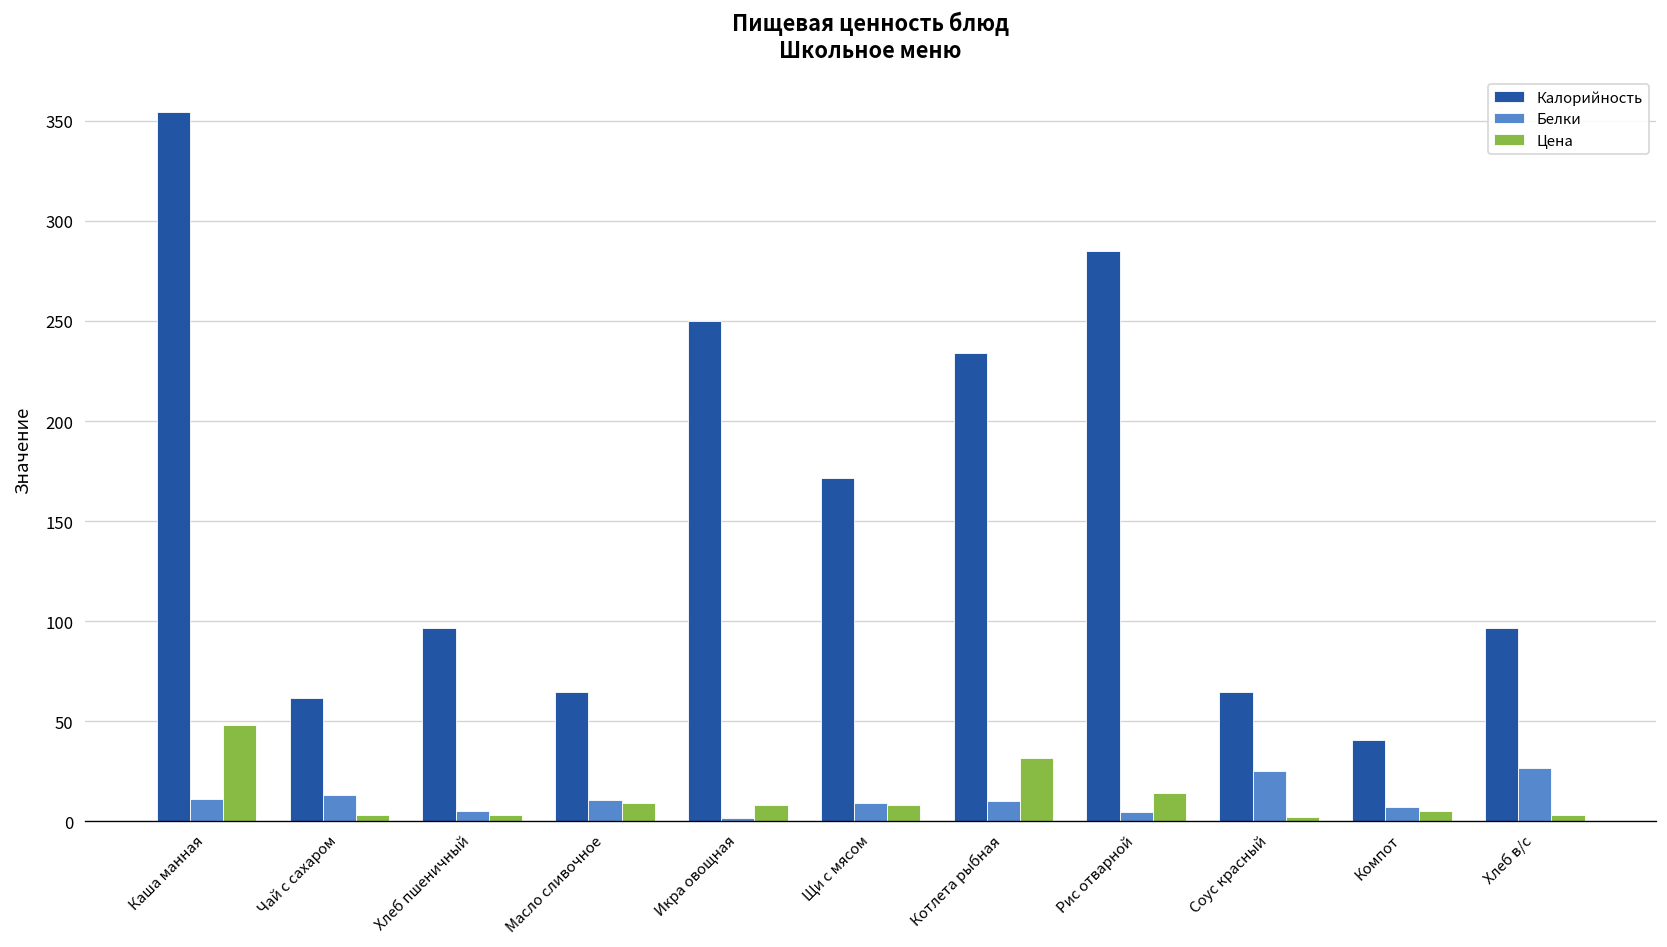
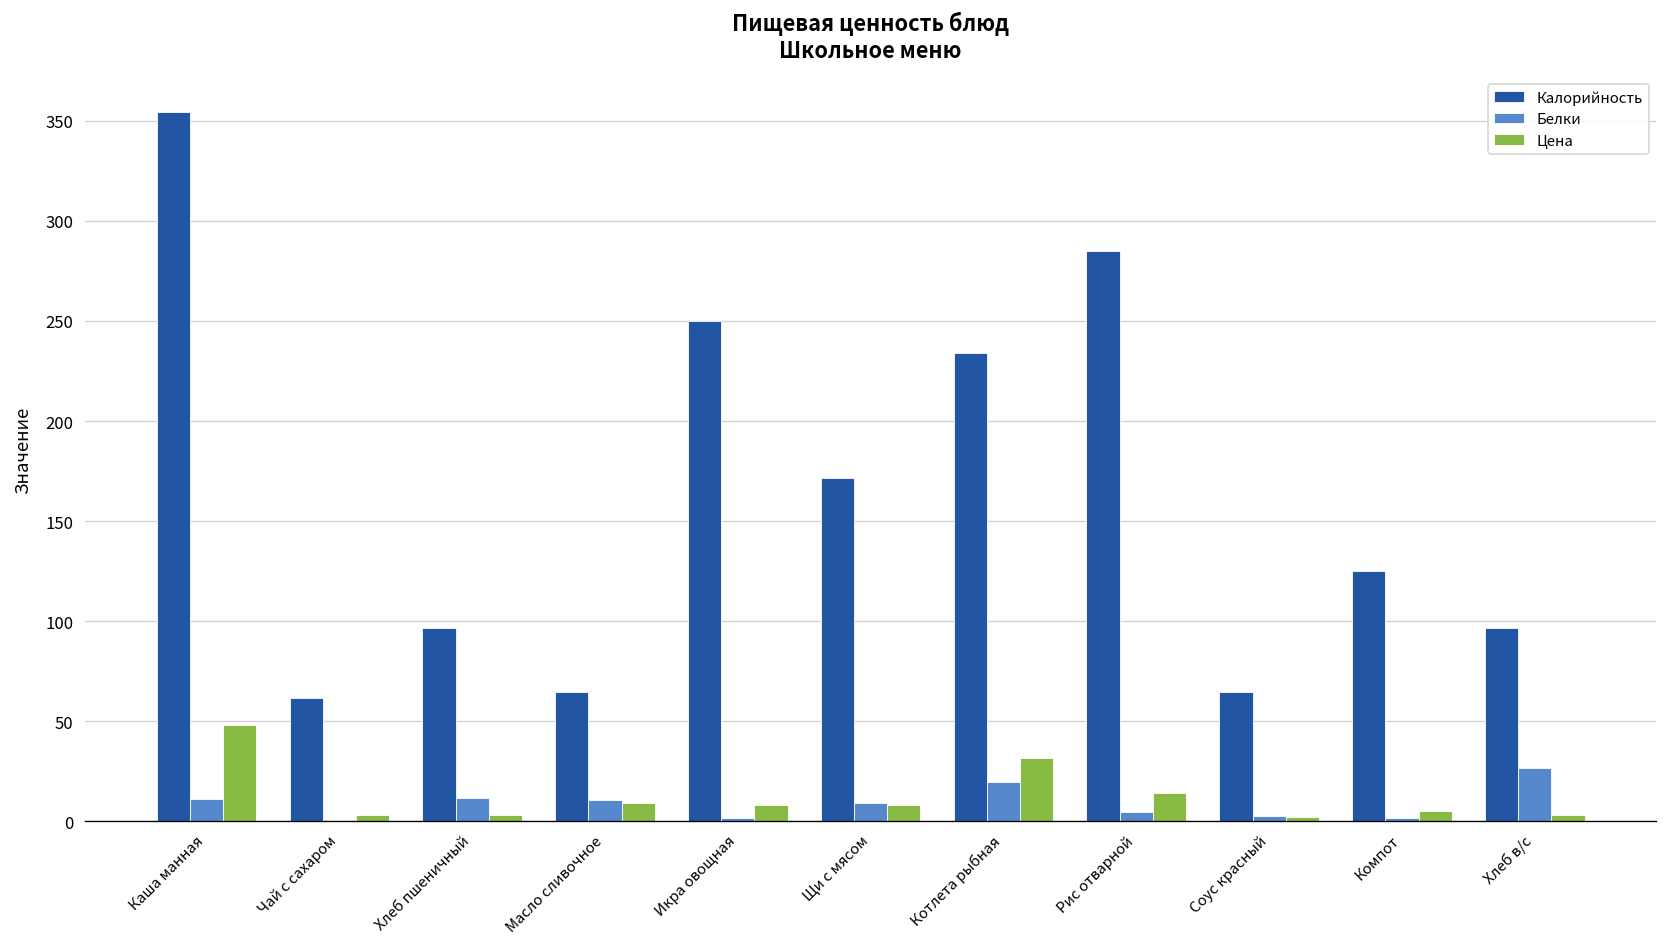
  {
    "Калорийность": {
      "Каша манная": 354,
      "Чай с сахаром": 61,
      "Хлеб пшеничный": 97,
      "Масло сливочное": 64,
      "Икра овощная": 250,
      "Щи с мясом": 172,
      "Котлета рыбная": 234,
      "Рис отварной": 285,
      "Соус красный": 65,
-     "Компот": 41,
+     "Компот": 125,
      "Хлеб в/с": 97
    },
    "Белки": {
      "Каша манная": 11,
-     "Чай с сахаром": 13,
-     "Хлеб пшеничный": 5,
+     "Чай с сахаром": 0,
+     "Хлеб пшеничный": 12,
      "Масло сливочное": 11,
      "Икра овощная": 2,
      "Щи с мясом": 9,
-     "Котлета рыбная": 10,
+     "Котлета рыбная": 20,
      "Рис отварной": 5,
-     "Соус красный": 25,
-     "Компот": 7,
+     "Соус красный": 3,
+     "Компот": 2,
      "Хлеб в/с": 27
    },
    "Цена": {
      "Каша манная": 48,
      "Чай с сахаром": 3,
      "Хлеб пшеничный": 3,
      "Масло сливочное": 9,
      "Икра овощная": 8,
      "Щи с мясом": 8,
      "Котлета рыбная": 32,
      "Рис отварной": 14,
      "Соус красный": 2,
      "Компот": 5,
      "Хлеб в/с": 3
    }
  }
